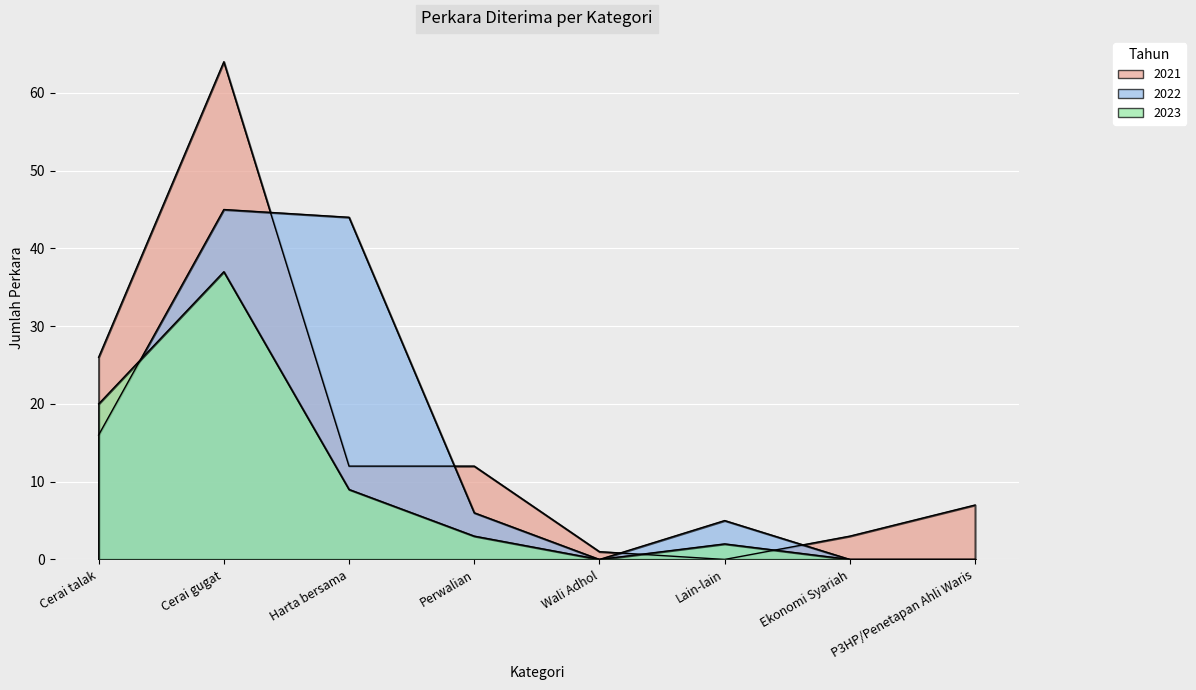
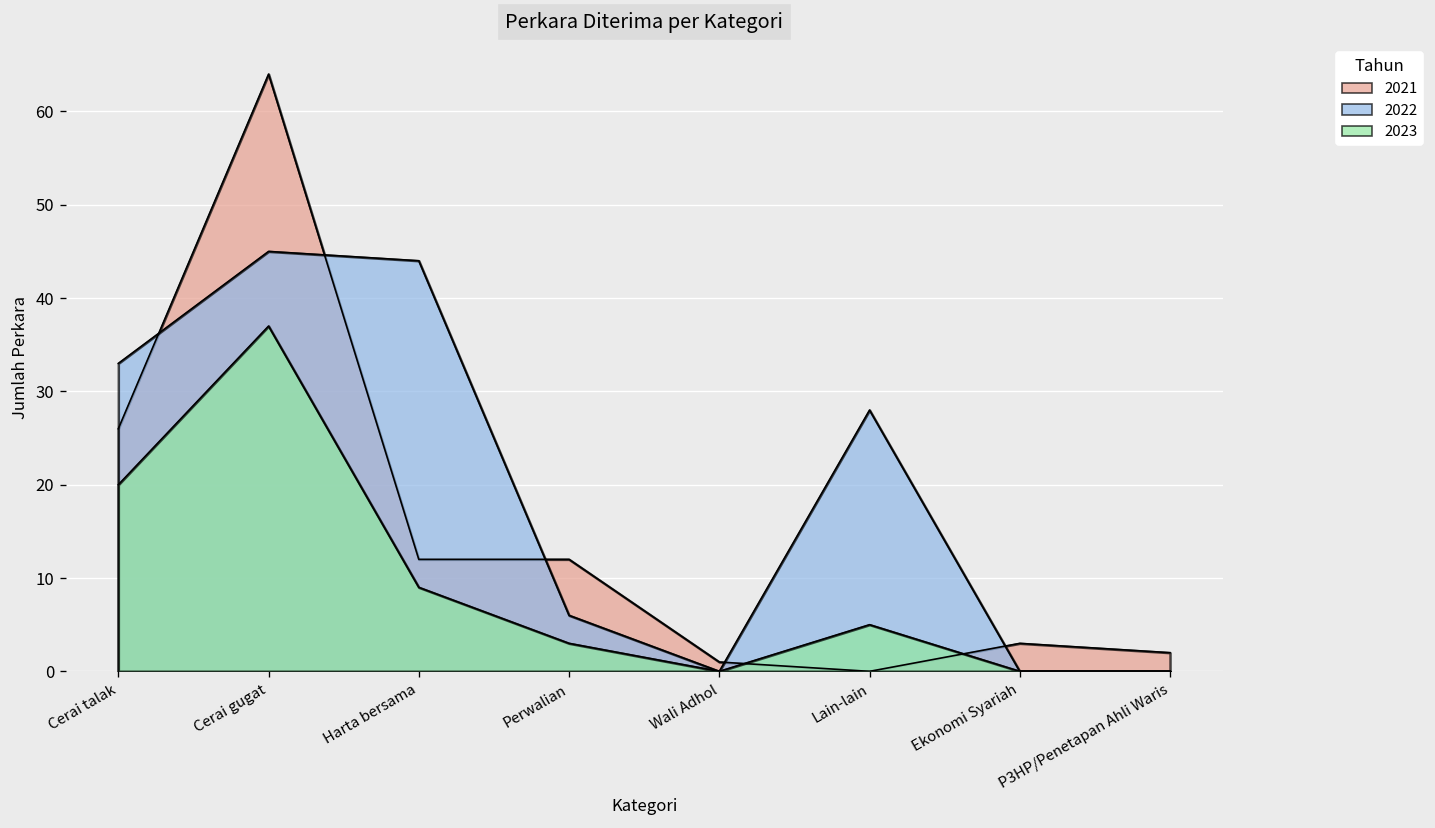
  {
    "2021": {
      "Cerai talak": 26,
      "Cerai gugat": 64,
      "Harta bersama": 12,
      "Perwalian": 12,
      "Wali Adhol": 1,
      "Lain-lain": 0,
      "Ekonomi Syariah": 3,
-     "P3HP/Penetapan Ahli Waris": 7
+     "P3HP/Penetapan Ahli Waris": 2
    },
    "2022": {
-     "Cerai talak": 16,
+     "Cerai talak": 33,
      "Cerai gugat": 45,
      "Harta bersama": 44,
      "Perwalian": 6,
-     "Lain-lain": 5
+     "Lain-lain": 28
    },
    "2023": {
      "Cerai talak": 20,
      "Cerai gugat": 37,
      "Harta bersama": 9,
      "Perwalian": 3,
-     "Lain-lain": 2
+     "Lain-lain": 5
    }
  }
